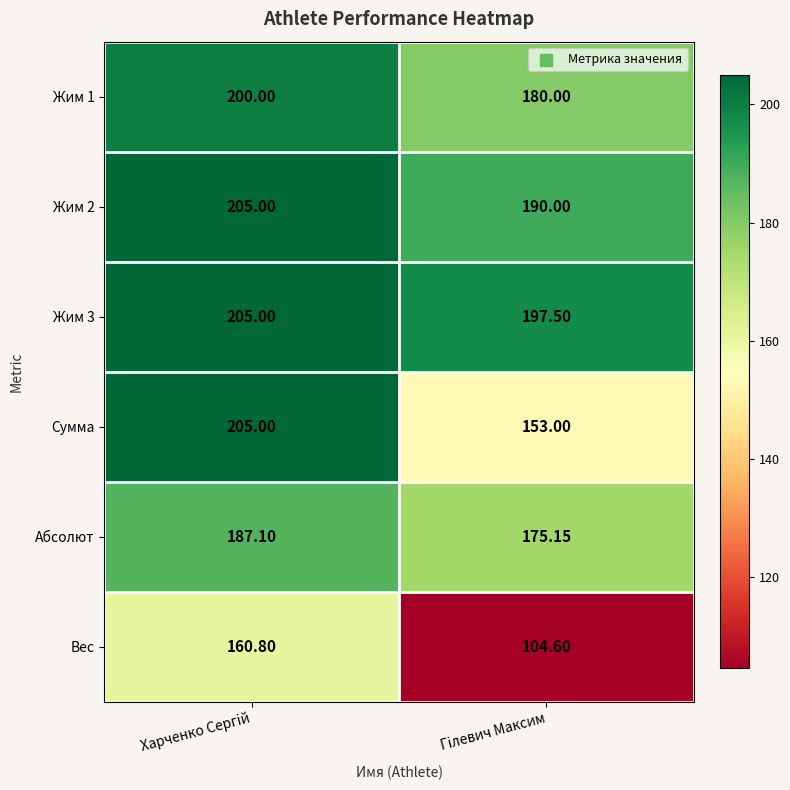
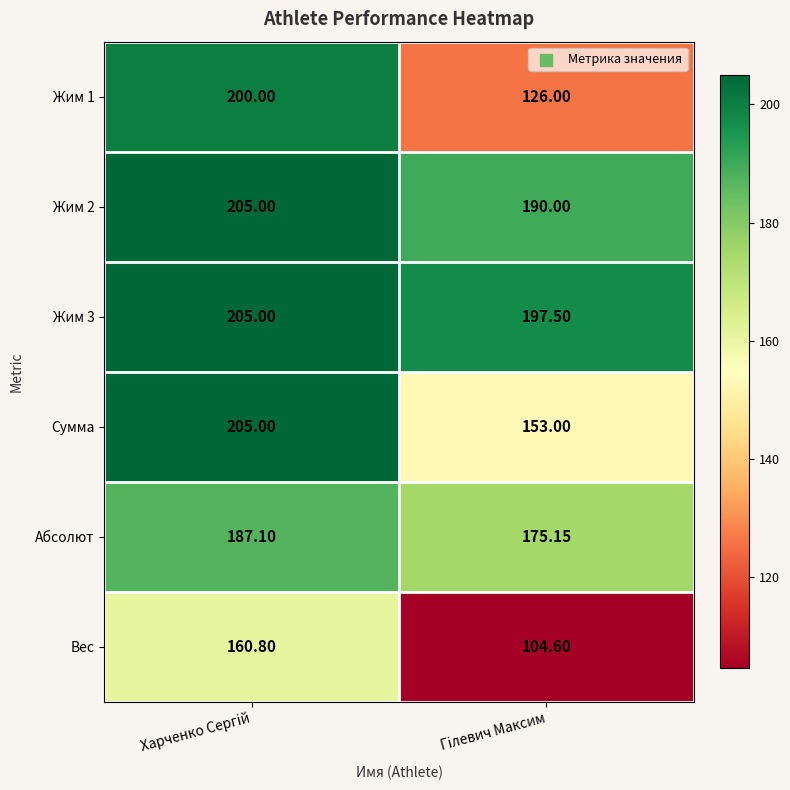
  {
    "Жим 1": {
      "Харченко Сергій": 200.00,
-     "Гілевич Максим": 180.00
+     "Гілевич Максим": 126.00
    },
    "Жим 2": {
      "Харченко Сергій": 205.00,
      "Гілевич Максим": 190.00
    },
    "Жим 3": {
      "Харченко Сергій": 205.00,
      "Гілевич Максим": 197.50
    },
    "Сумма": {
      "Харченко Сергій": 205.00,
      "Гілевич Максим": 153.00
    },
    "Абсолют": {
      "Харченко Сергій": 187.10,
      "Гілевич Максим": 175.15
    },
    "Вес": {
      "Харченко Сергій": 160.80,
      "Гілевич Максим": 104.60
    }
  }
